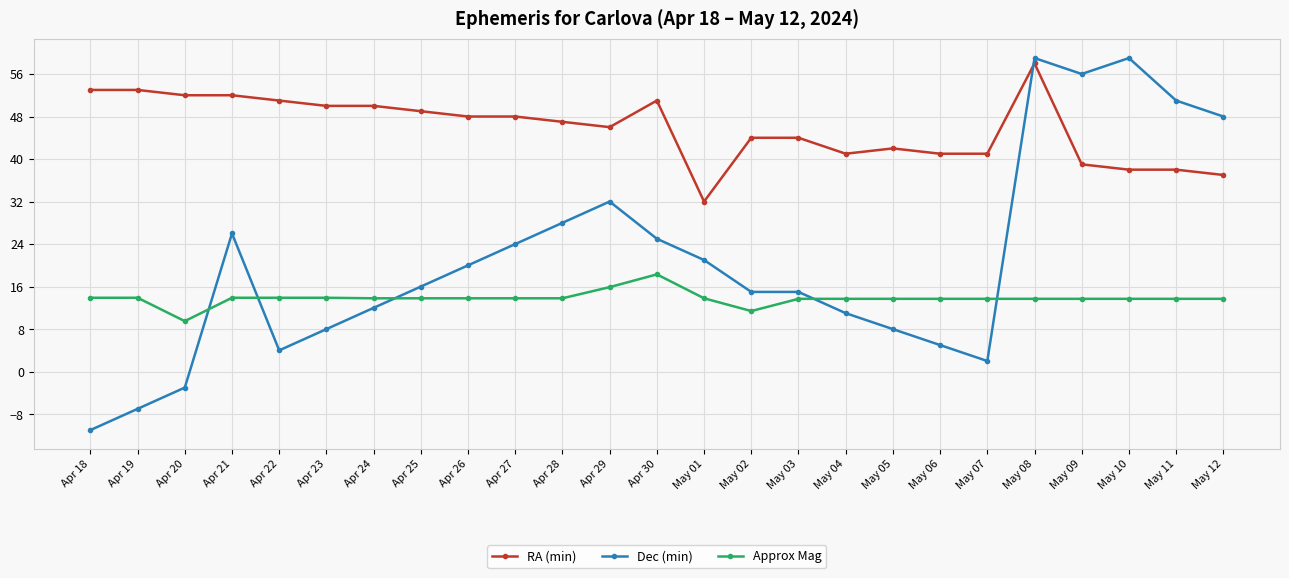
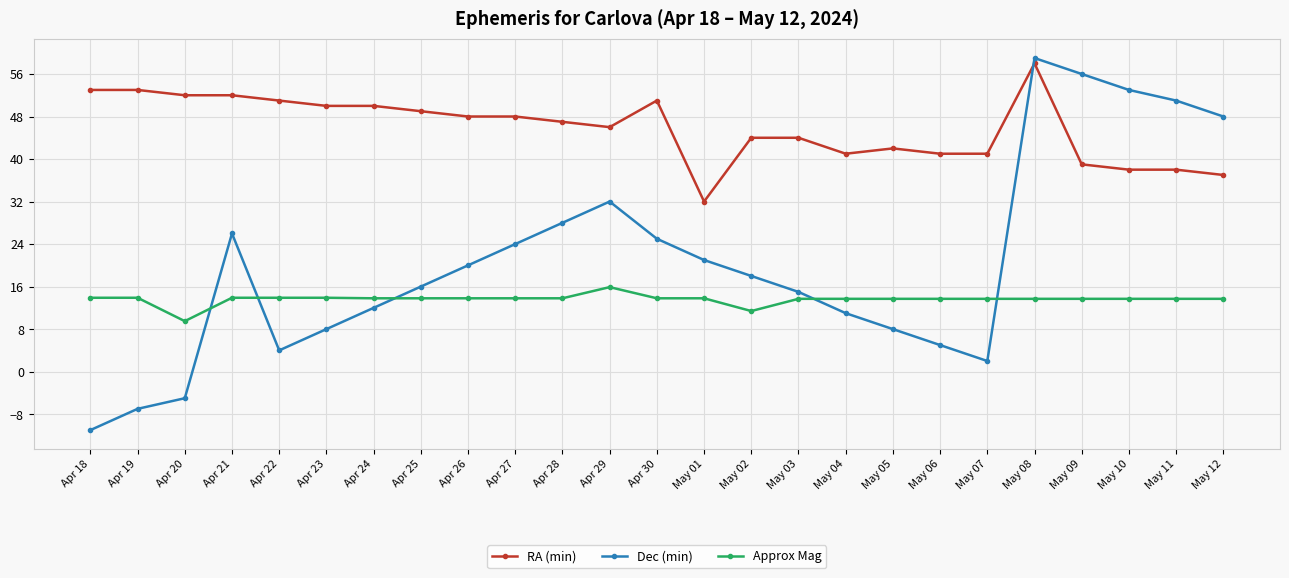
  {
    "RA (min)": {
      "Apr 18": 53,
      "Apr 19": 53,
      "Apr 20": 52,
      "Apr 21": 52,
      "Apr 22": 51,
      "Apr 23": 50,
      "Apr 24": 50,
      "Apr 25": 49,
      "Apr 26": 48,
      "Apr 27": 48,
      "Apr 28": 47,
      "Apr 29": 46,
      "Apr 30": 51,
      "May 01": 32,
      "May 02": 44,
      "May 03": 44,
      "May 04": 41,
      "May 05": 42,
      "May 06": 41,
      "May 07": 41,
      "May 08": 58,
      "May 09": 39,
      "May 10": 38,
      "May 11": 38,
      "May 12": 37
    },
    "Dec (min)": {
      "Apr 18": -11,
      "Apr 19": -7,
-     "Apr 20": -3,
+     "Apr 20": -5,
      "Apr 21": 26,
      "Apr 22": 4,
      "Apr 23": 8,
      "Apr 24": 12,
      "Apr 25": 16,
      "Apr 26": 20,
      "Apr 27": 24,
      "Apr 28": 28,
      "Apr 29": 32,
      "Apr 30": 25,
      "May 01": 21,
-     "May 02": 15,
+     "May 02": 18,
      "May 03": 15,
      "May 04": 11,
      "May 05": 8,
      "May 06": 5,
      "May 07": 2,
      "May 08": 59,
      "May 09": 56,
-     "May 10": 59,
+     "May 10": 53,
      "May 11": 51,
      "May 12": 48
    },
    "Approx Mag": {
      "Apr 18": 14,
      "Apr 19": 14,
      "Apr 20": 10,
      "Apr 21": 14,
      "Apr 22": 14,
      "Apr 23": 14,
      "Apr 24": 14,
      "Apr 25": 14,
      "Apr 26": 14,
      "Apr 27": 14,
      "Apr 28": 14,
      "Apr 29": 16,
-     "Apr 30": 18,
+     "Apr 30": 14,
      "May 01": 14,
      "May 02": 11,
      "May 03": 14,
      "May 04": 14,
      "May 05": 14,
      "May 06": 14,
      "May 07": 14,
      "May 08": 14,
      "May 09": 14,
      "May 10": 14,
      "May 11": 14,
      "May 12": 14
    }
  }
